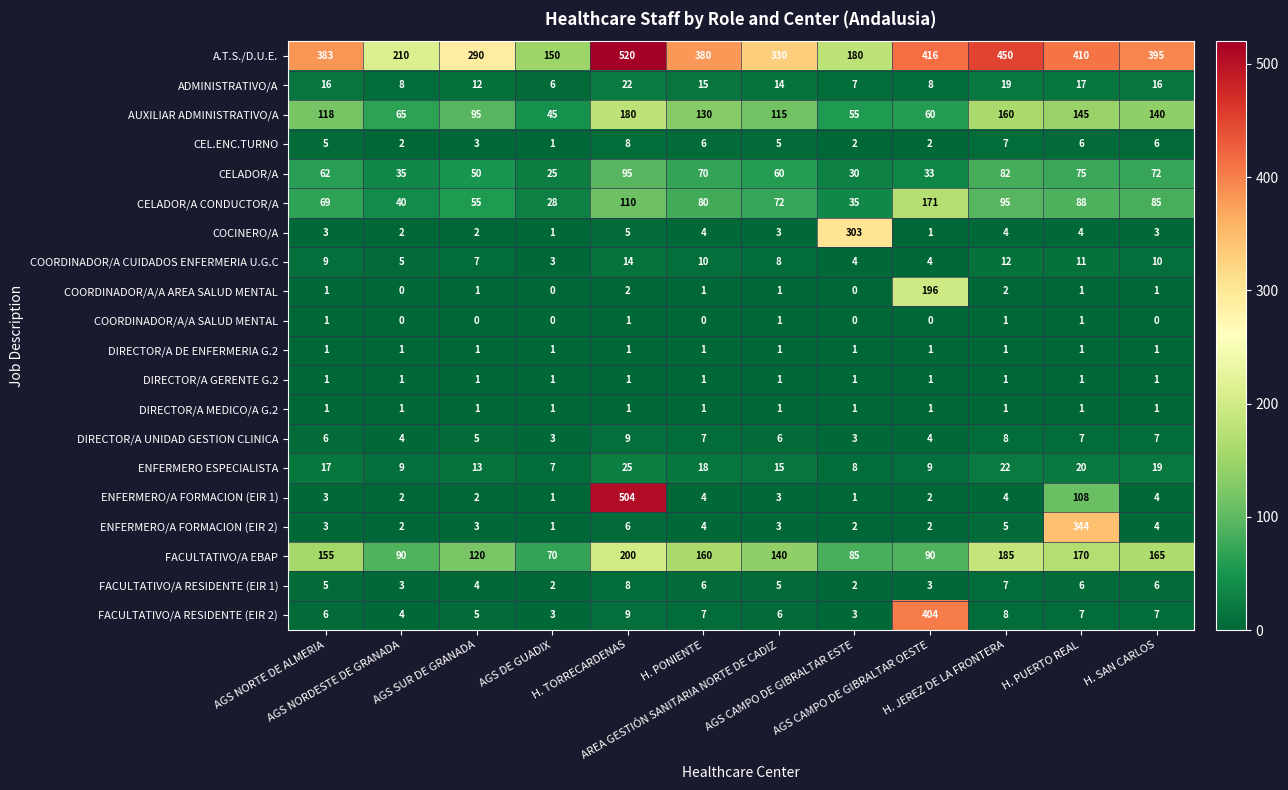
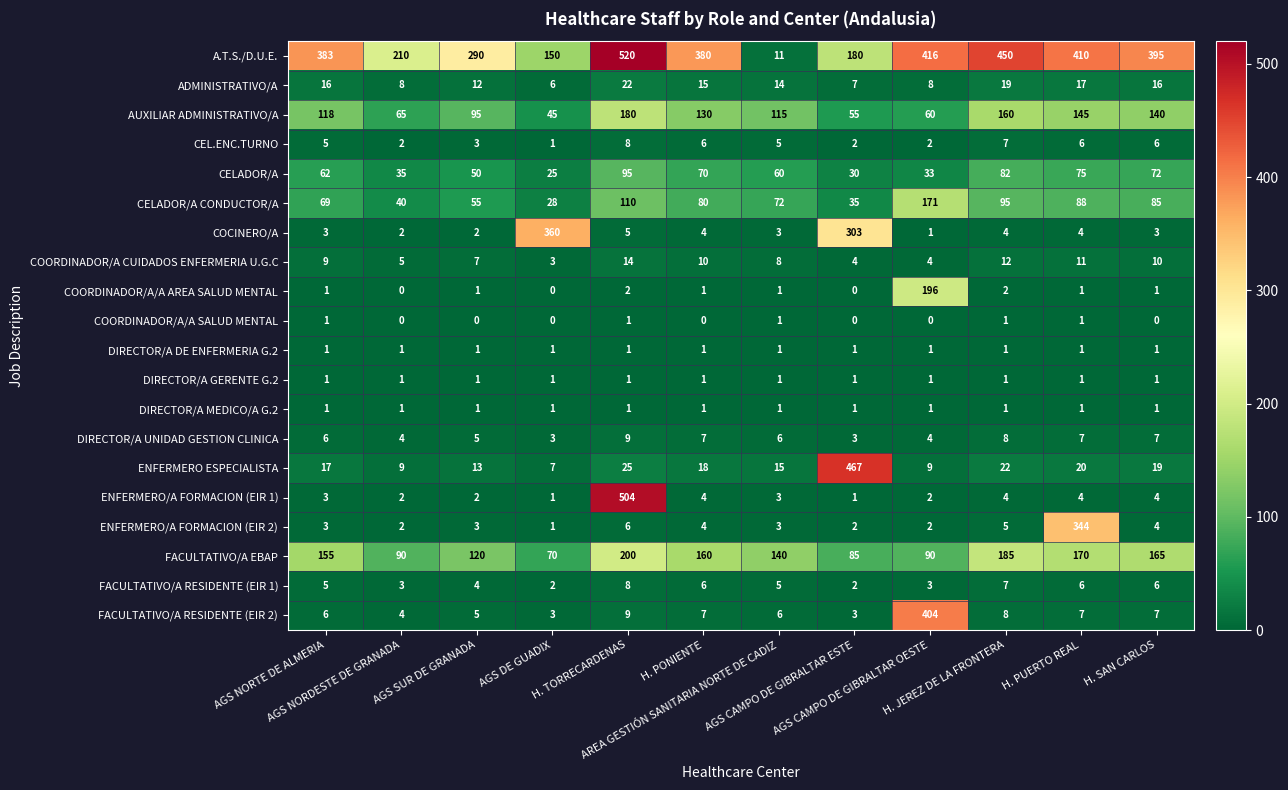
  {
    "A.T.S./D.U.E.": {
      "AGS NORTE DE ALMERIA": 383,
      "AGS NORDESTE DE GRANADA": 210,
      "AGS SUR DE GRANADA": 290,
      "AGS DE GUADIX": 150,
      "H. TORRECARDENAS": 520,
      "H. PONIENTE": 380,
-     "AREA GESTIÓN SANITARIA NORTE DE CADIZ": 330,
+     "AREA GESTIÓN SANITARIA NORTE DE CADIZ": 11,
      "AGS CAMPO DE GIBRALTAR ESTE": 180,
      "AGS CAMPO DE GIBRALTAR OESTE": 416,
      "H. JEREZ DE LA FRONTERA": 450,
      "H. PUERTO REAL": 410,
      "H. SAN CARLOS": 395
    },
    "COCINERO/A": {
      "AGS NORTE DE ALMERIA": 3,
      "AGS NORDESTE DE GRANADA": 2,
      "AGS SUR DE GRANADA": 2,
-     "AGS DE GUADIX": 1,
+     "AGS DE GUADIX": 360,
      "H. TORRECARDENAS": 5,
      "H. PONIENTE": 4,
      "AREA GESTIÓN SANITARIA NORTE DE CADIZ": 3,
      "AGS CAMPO DE GIBRALTAR ESTE": 303,
      "AGS CAMPO DE GIBRALTAR OESTE": 1,
      "H. JEREZ DE LA FRONTERA": 4,
      "H. PUERTO REAL": 4,
      "H. SAN CARLOS": 3
    },
    "ENFERMERO ESPECIALISTA": {
      "AGS NORTE DE ALMERIA": 17,
      "AGS NORDESTE DE GRANADA": 9,
      "AGS SUR DE GRANADA": 13,
      "AGS DE GUADIX": 7,
      "H. TORRECARDENAS": 25,
      "H. PONIENTE": 18,
      "AREA GESTIÓN SANITARIA NORTE DE CADIZ": 15,
-     "AGS CAMPO DE GIBRALTAR ESTE": 8,
+     "AGS CAMPO DE GIBRALTAR ESTE": 467,
      "AGS CAMPO DE GIBRALTAR OESTE": 9,
      "H. JEREZ DE LA FRONTERA": 22,
      "H. PUERTO REAL": 20,
      "H. SAN CARLOS": 19
    },
    "ENFERMERO/A FORMACION (EIR 1)": {
      "AGS NORTE DE ALMERIA": 3,
      "AGS NORDESTE DE GRANADA": 2,
      "AGS SUR DE GRANADA": 2,
      "AGS DE GUADIX": 1,
      "H. TORRECARDENAS": 504,
      "H. PONIENTE": 4,
      "AREA GESTIÓN SANITARIA NORTE DE CADIZ": 3,
      "AGS CAMPO DE GIBRALTAR ESTE": 1,
      "AGS CAMPO DE GIBRALTAR OESTE": 2,
      "H. JEREZ DE LA FRONTERA": 4,
-     "H. PUERTO REAL": 108,
+     "H. PUERTO REAL": 4,
      "H. SAN CARLOS": 4
    }
  }
